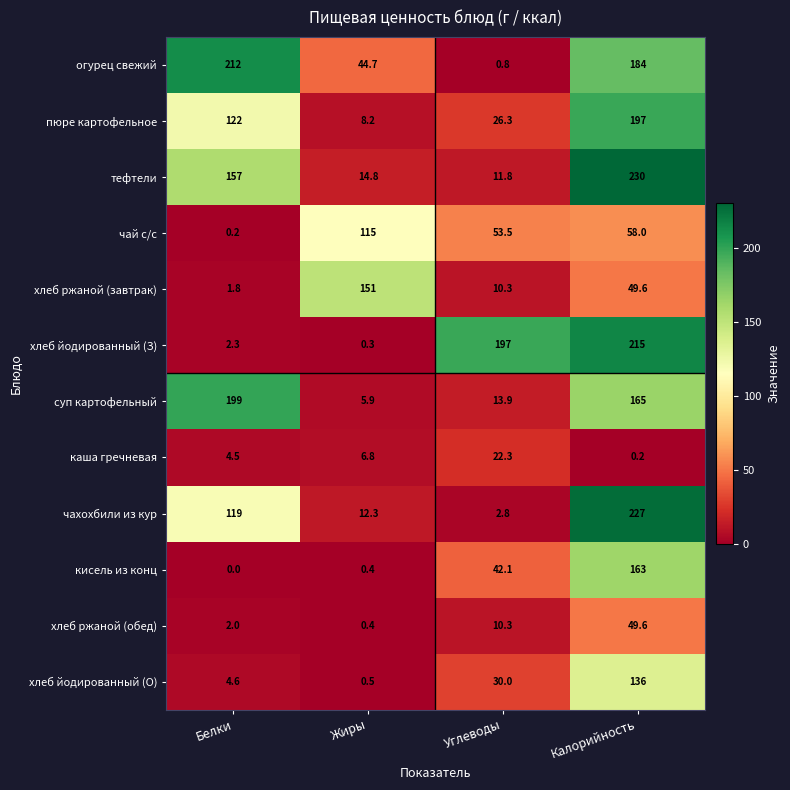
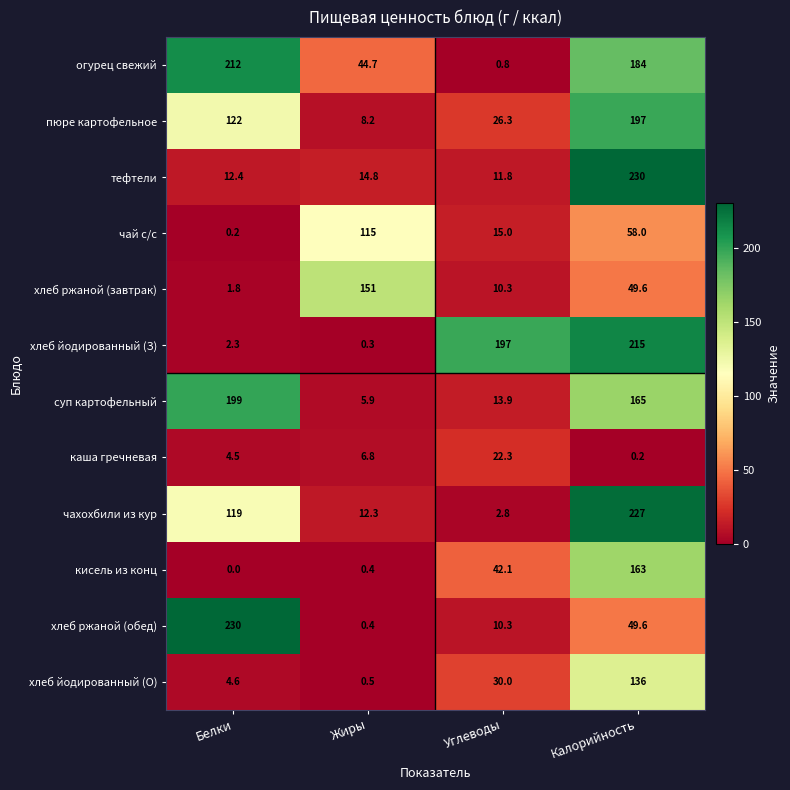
  {
    "огурец свежий": {
      "Белки": 212,
      "Жиры": 44.7,
      "Углеводы": 0.8,
      "Калорийность": 184
    },
    "пюре картофельное": {
      "Белки": 122,
      "Жиры": 8.2,
      "Углеводы": 26.3,
      "Калорийность": 197
    },
    "тефтели": {
-     "Белки": 157,
+     "Белки": 12.4,
      "Жиры": 14.8,
      "Углеводы": 11.8,
      "Калорийность": 230
    },
    "чай с/с": {
      "Белки": 0.2,
      "Жиры": 115,
-     "Углеводы": 53.5,
+     "Углеводы": 15.0,
      "Калорийность": 58.0
    },
    "хлеб ржаной (завтрак)": {
      "Белки": 1.8,
      "Жиры": 151,
      "Углеводы": 10.3,
      "Калорийность": 49.6
    },
    "хлеб йодированный (З)": {
      "Белки": 2.3,
      "Жиры": 0.3,
      "Углеводы": 197,
      "Калорийность": 215
    },
    "суп картофельный": {
      "Белки": 199,
      "Жиры": 5.9,
      "Углеводы": 13.9,
      "Калорийность": 165
    },
    "каша гречневая": {
      "Белки": 4.5,
      "Жиры": 6.8,
      "Углеводы": 22.3,
      "Калорийность": 0.2
    },
    "чахохбили из кур": {
      "Белки": 119,
      "Жиры": 12.3,
      "Углеводы": 2.8,
      "Калорийность": 227
    },
    "кисель из конц": {
      "Белки": 0.0,
      "Жиры": 0.4,
      "Углеводы": 42.1,
      "Калорийность": 163
    },
    "хлеб ржаной (обед)": {
-     "Белки": 2.0,
+     "Белки": 230,
      "Жиры": 0.4,
      "Углеводы": 10.3,
      "Калорийность": 49.6
    },
    "хлеб йодированный (О)": {
      "Белки": 4.6,
      "Жиры": 0.5,
      "Углеводы": 30.0,
      "Калорийность": 136
    }
  }
